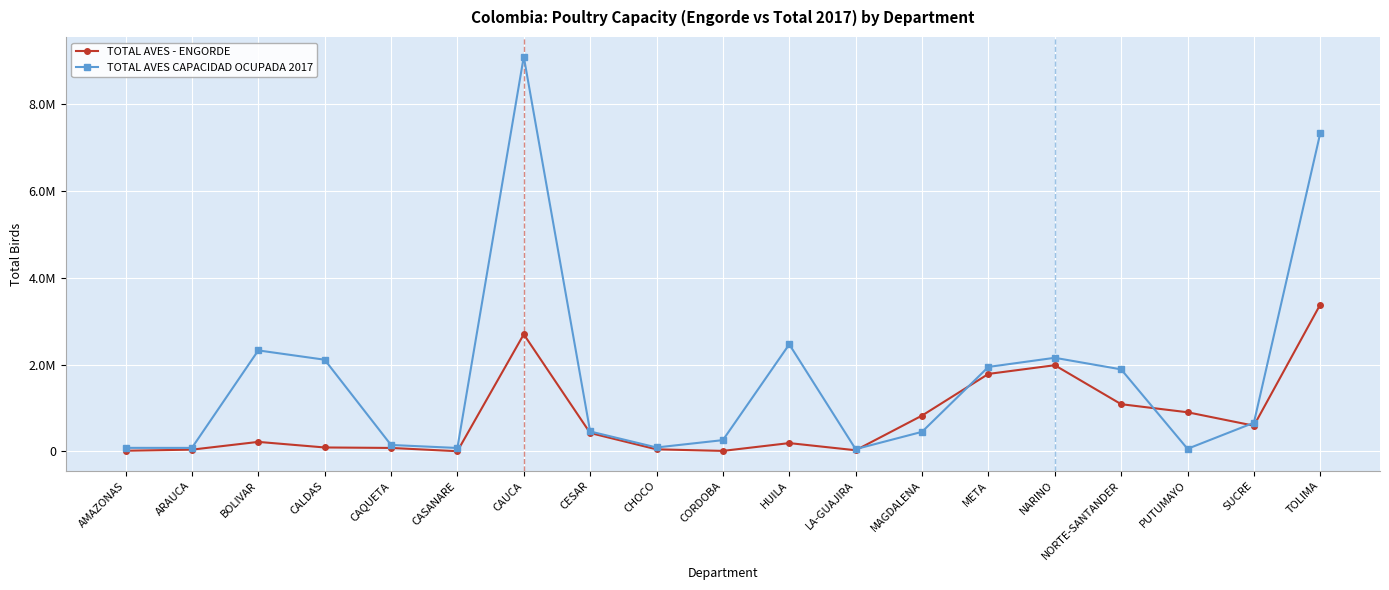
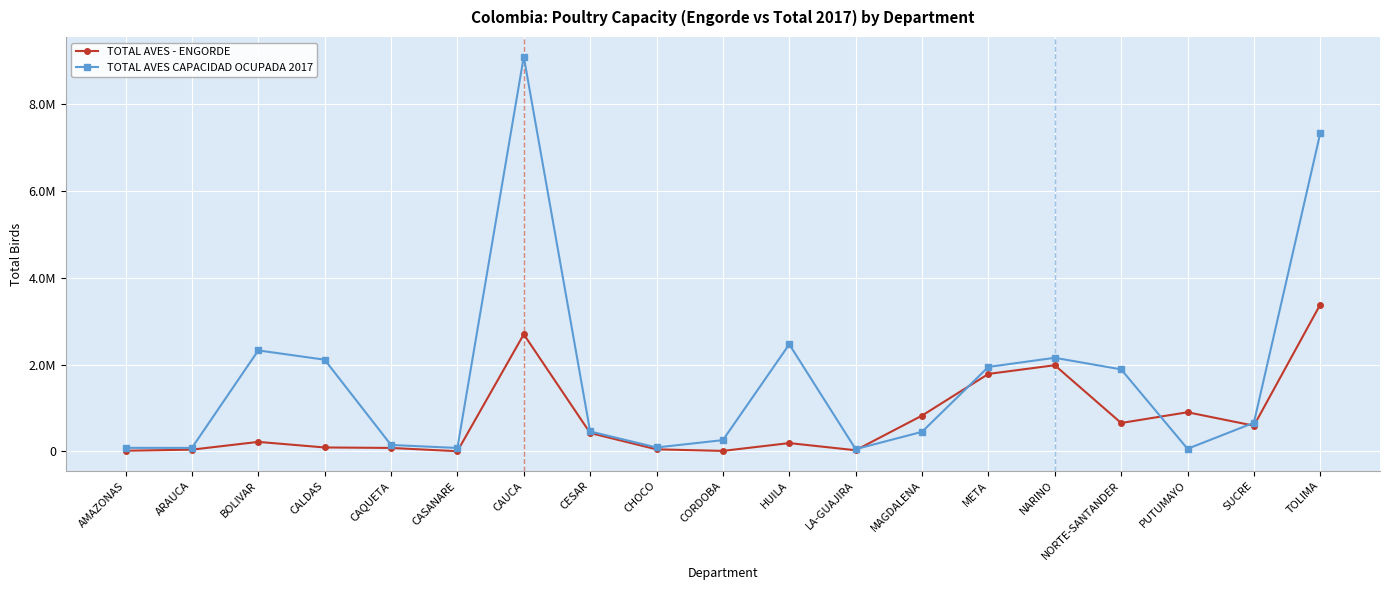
  {
    "TOTAL AVES - ENGORDE": {
      "AMAZONAS": 0,
      "BOLIVAR": 200000,
      "CALDAS": 100000,
      "CAQUETA": 100000,
      "CASANARE": 0,
      "CAUCA": 2700000,
      "CORDOBA": 0,
      "HUILA": 200000,
      "MAGDALENA": 800000,
      "META": 1800000,
      "NARINO": 2000000,
-     "NORTE-SANTANDER": 1100000,
+     "NORTE-SANTANDER": 700000,
      "PUTUMAYO": 900000,
      "SUCRE": 600000,
      "TOLIMA": 3400000
    },
    "TOTAL AVES CAPACIDAD OCUPADA 2017": {
      "AMAZONAS": 100000,
      "BOLIVAR": 2300000,
      "CALDAS": 2100000,
      "CAQUETA": 100000,
      "CASANARE": 100000,
      "CAUCA": 9100000,
      "CORDOBA": 300000,
      "HUILA": 2500000,
      "MAGDALENA": 400000,
      "META": 1900000,
      "NARINO": 2200000,
      "NORTE-SANTANDER": 1900000,
      "PUTUMAYO": 100000,
      "SUCRE": 700000,
      "TOLIMA": 7300000
    }
  }
